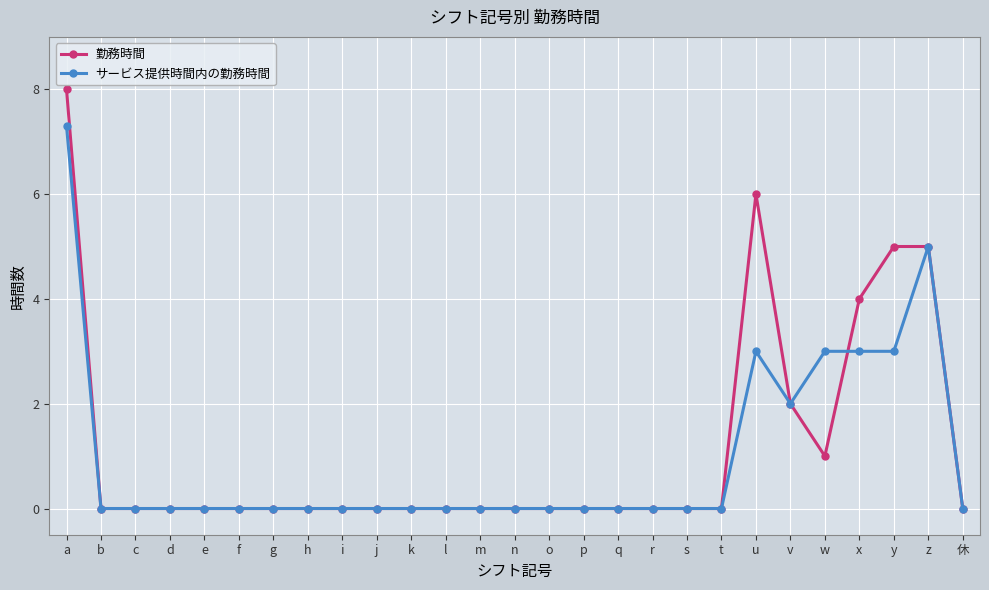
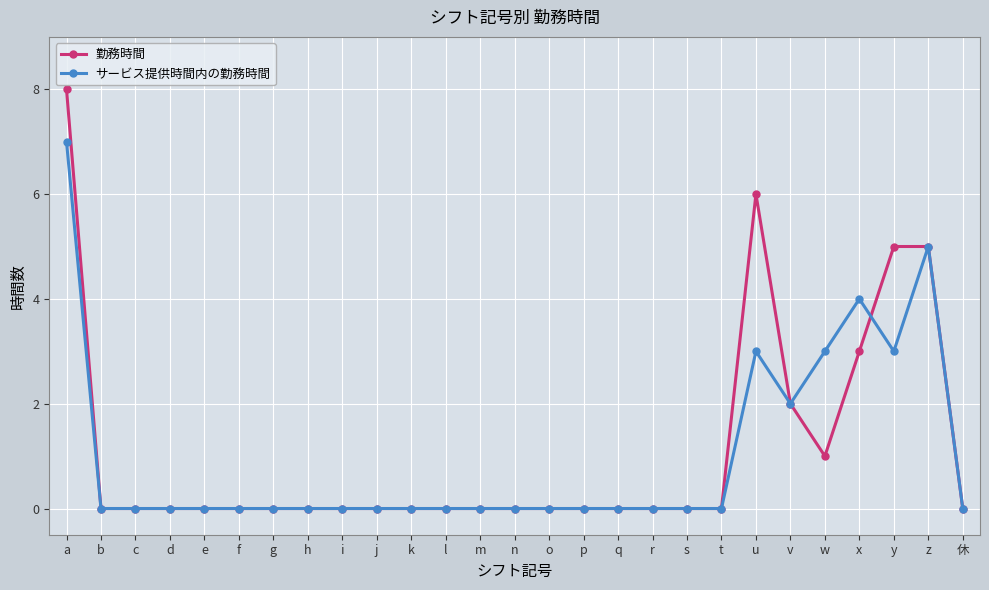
  {
    "勤務時間": {
      "a": 8,
      "u": 6,
      "w": 1,
-     "x": 4,
+     "x": 3,
      "y": 5
    },
    "サービス提供時間内の勤務時間": {
-     "a": 7.3,
+     "a": 7.0,
      "u": 3.0,
      "w": 3.0,
-     "x": 3,
+     "x": 4,
      "y": 3.0
    }
  }
